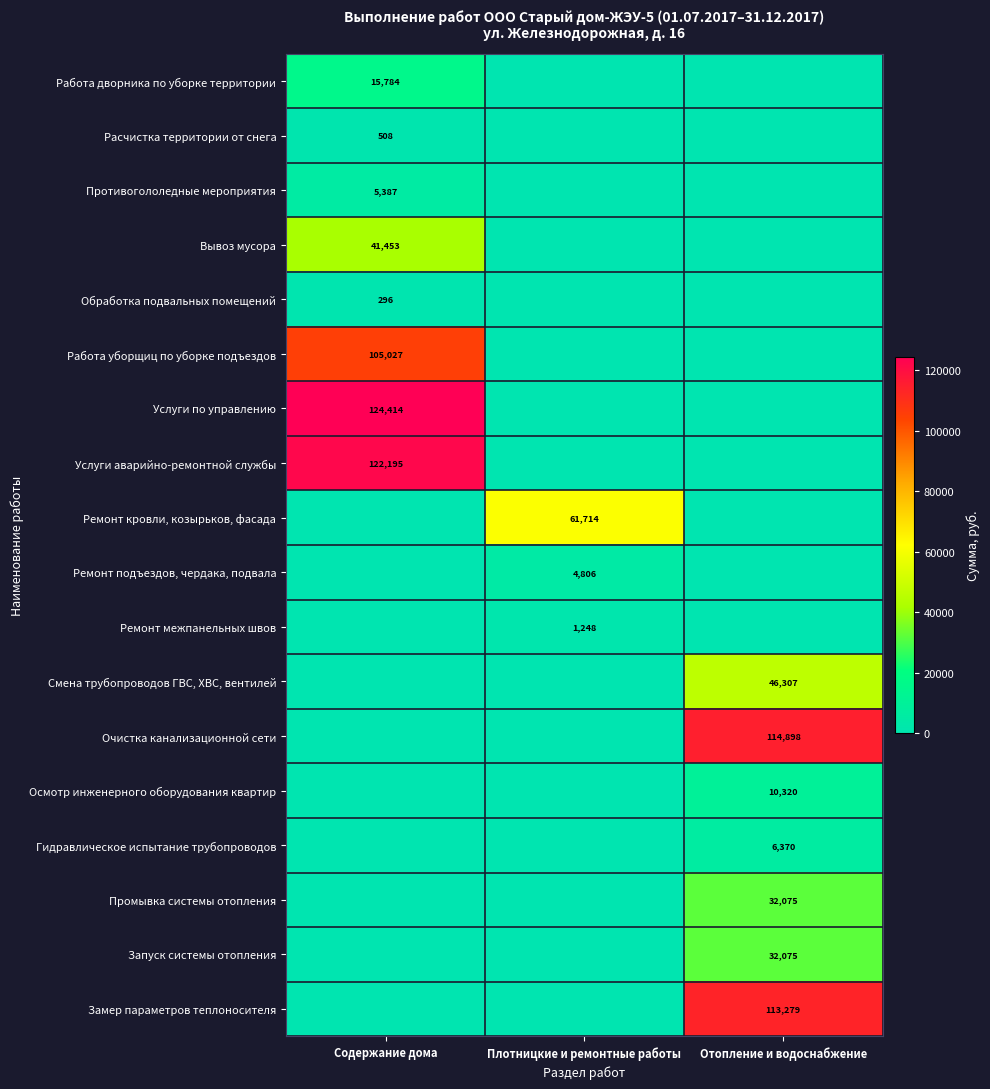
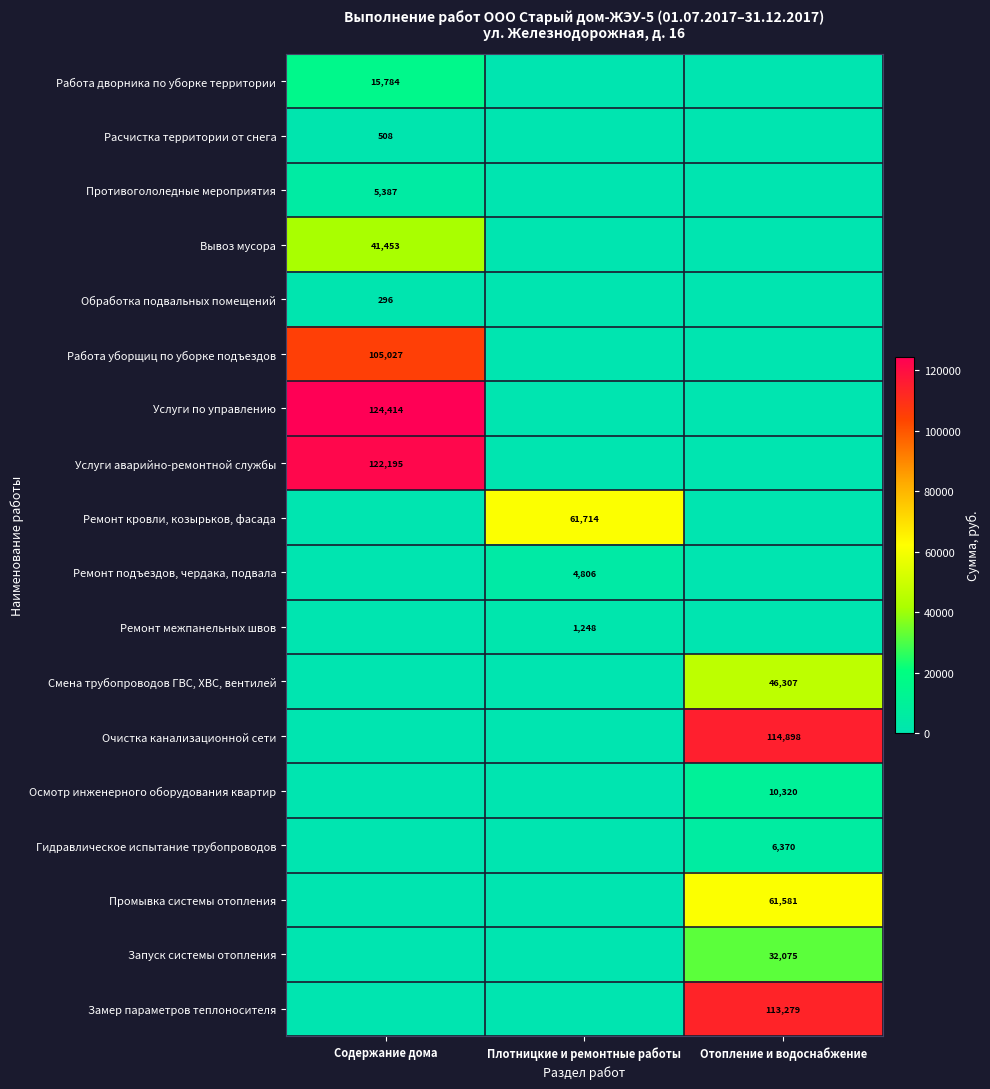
  {
    "Работа дворника по уборке территории": {
      "Содержание дома": "15,784"
    },
    "Расчистка территории от снега": {
      "Содержание дома": "508"
    },
    "Противогололедные мероприятия": {
      "Содержание дома": "5,387"
    },
    "Вывоз мусора": {
      "Содержание дома": "41,453"
    },
    "Обработка подвальных помещений": {
      "Содержание дома": "296"
    },
    "Работа уборщиц по уборке подъездов": {
      "Содержание дома": "105,027"
    },
    "Услуги по управлению": {
      "Содержание дома": "124,414"
    },
    "Услуги аварийно-ремонтной службы": {
      "Содержание дома": "122,195"
    },
    "Ремонт кровли, козырьков, фасада": {
      "Плотницкие и ремонтные работы": "61,714"
    },
    "Ремонт подъездов, чердака, подвала": {
      "Плотницкие и ремонтные работы": "4,806"
    },
    "Ремонт межпанельных швов": {
      "Плотницкие и ремонтные работы": "1,248"
    },
    "Смена трубопроводов ГВС, ХВС, вентилей": {
      "Отопление и водоснабжение": "46,307"
    },
    "Очистка канализационной сети": {
      "Отопление и водоснабжение": "114,898"
    },
    "Осмотр инженерного оборудования квартир": {
      "Отопление и водоснабжение": "10,320"
    },
    "Гидравлическое испытание трубопроводов": {
      "Отопление и водоснабжение": "6,370"
    },
    "Промывка системы отопления": {
-     "Отопление и водоснабжение": "32,075"
+     "Отопление и водоснабжение": "61,581"
    },
    "Запуск системы отопления": {
      "Отопление и водоснабжение": "32,075"
    },
    "Замер параметров теплоносителя": {
      "Отопление и водоснабжение": "113,279"
    }
  }
